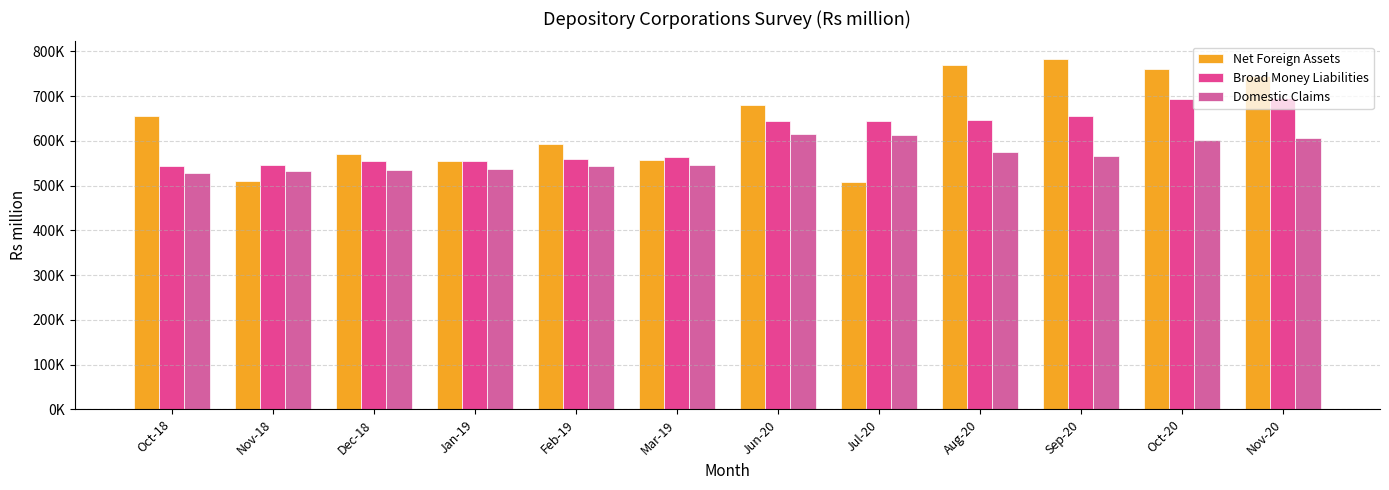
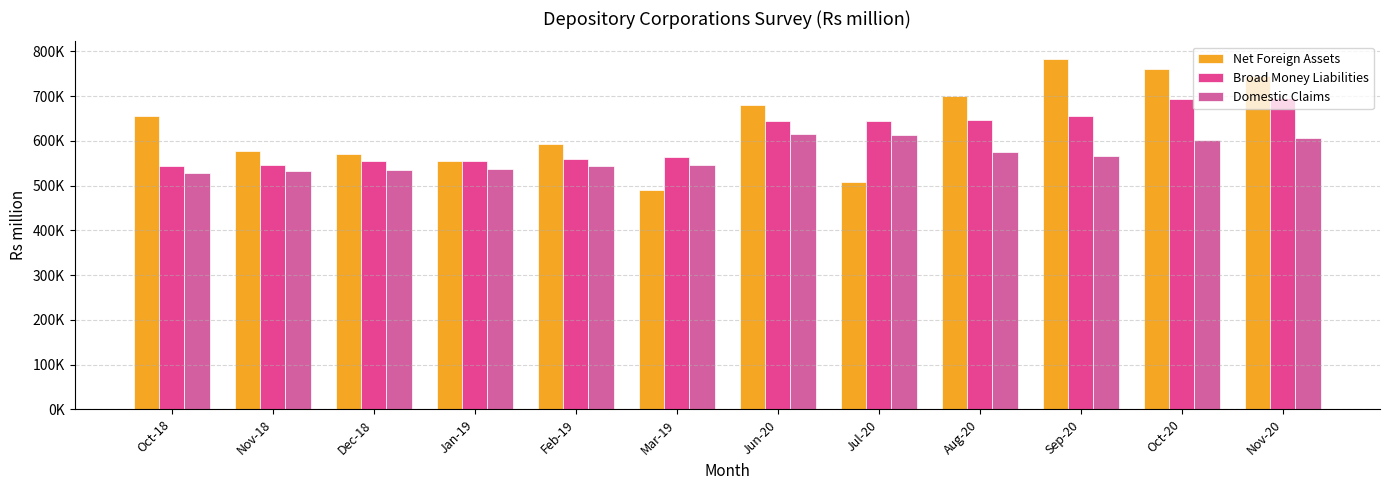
  {
    "Net Foreign Assets": {
      "Oct-18": 660000,
-     "Nov-18": 510000,
+     "Nov-18": 580000,
      "Dec-18": 570000,
      "Jan-19": 560000,
      "Feb-19": 590000,
-     "Mar-19": 560000,
+     "Mar-19": 490000,
      "Jun-20": 680000,
      "Jul-20": 510000,
-     "Aug-20": 770000,
+     "Aug-20": 700000,
      "Sep-20": 780000,
      "Oct-20": 760000
    }
  }
